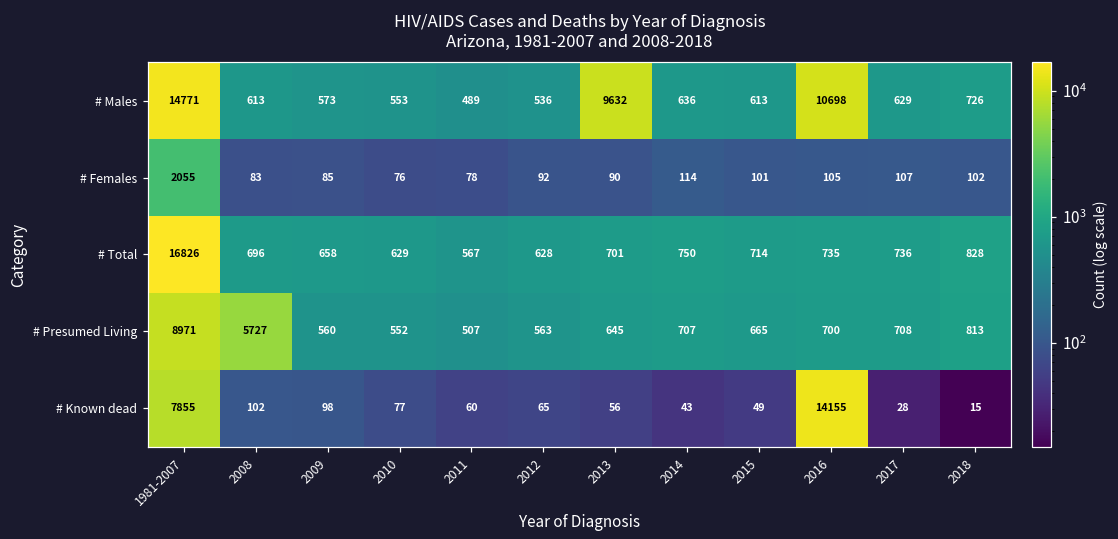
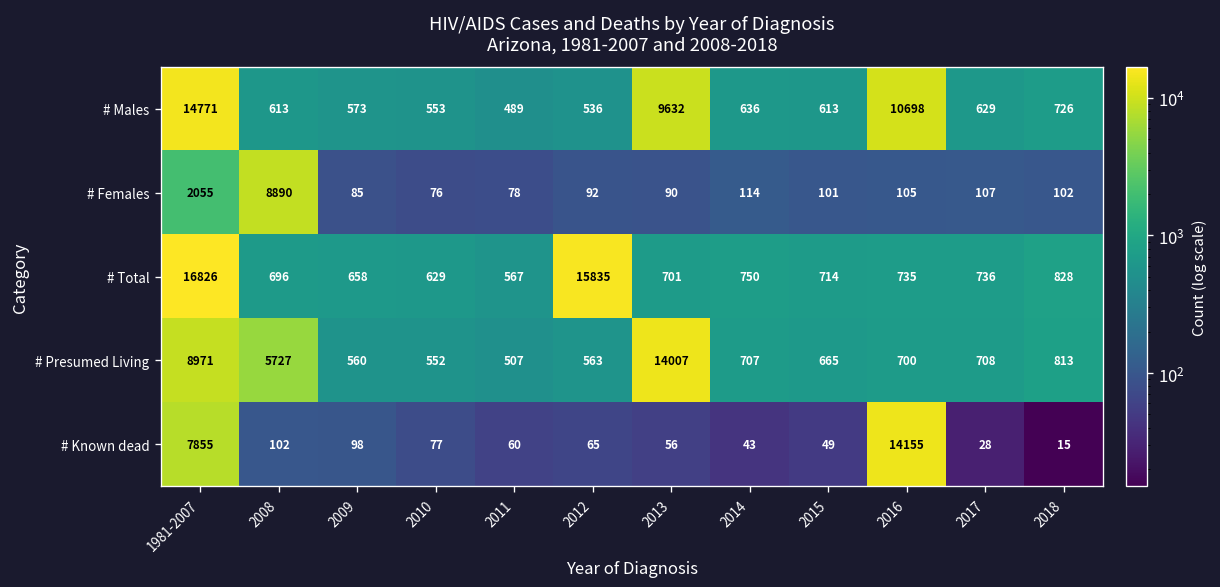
  {
    "# Males": {
      "1981-2007": 14771,
      "2008": 613,
      "2009": 573,
      "2010": 553,
      "2011": 489,
      "2012": 536,
      "2013": 9632,
      "2014": 636,
      "2015": 613,
      "2016": 10698,
      "2017": 629,
      "2018": 726
    },
    "# Females": {
      "1981-2007": 2055,
-     "2008": 83,
+     "2008": 8890,
      "2009": 85,
      "2010": 76,
      "2011": 78,
      "2012": 92,
      "2013": 90,
      "2014": 114,
      "2015": 101,
      "2016": 105,
      "2017": 107,
      "2018": 102
    },
    "# Total": {
      "1981-2007": 16826,
      "2008": 696,
      "2009": 658,
      "2010": 629,
      "2011": 567,
-     "2012": 628,
+     "2012": 15835,
      "2013": 701,
      "2014": 750,
      "2015": 714,
      "2016": 735,
      "2017": 736,
      "2018": 828
    },
    "# Presumed Living": {
      "1981-2007": 8971,
      "2008": 5727,
      "2009": 560,
      "2010": 552,
      "2011": 507,
      "2012": 563,
-     "2013": 645,
+     "2013": 14007,
      "2014": 707,
      "2015": 665,
      "2016": 700,
      "2017": 708,
      "2018": 813
    },
    "# Known dead": {
      "1981-2007": 7855,
      "2008": 102,
      "2009": 98,
      "2010": 77,
      "2011": 60,
      "2012": 65,
      "2013": 56,
      "2014": 43,
      "2015": 49,
      "2016": 14155,
      "2017": 28,
      "2018": 15
    }
  }
